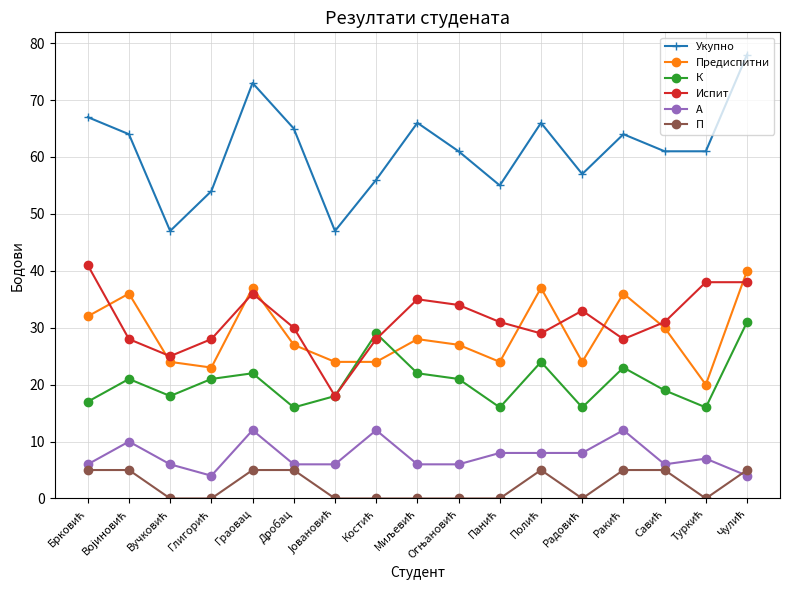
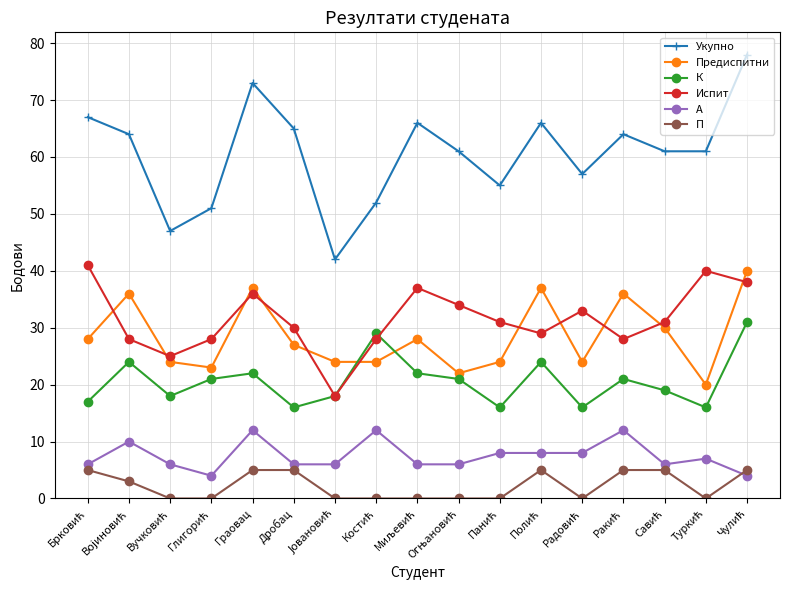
  {
    "Укупно": {
      "Брковић": 67,
      "Војиновић": 64,
      "Вучковић": 47,
-     "Глигорић": 54,
+     "Глигорић": 51,
      "Граовац": 73,
      "Дробац": 65,
-     "Јовановић": 47,
-     "Костић": 56,
+     "Јовановић": 42,
+     "Костић": 52,
      "Миљевић": 66,
      "Огњановић": 61,
      "Панић": 55,
      "Полић": 66,
      "Радовић": 57,
      "Ракић": 64,
      "Савић": 61,
      "Туркић": 61
    },
    "Предиспитни": {
-     "Брковић": 32,
+     "Брковић": 28,
      "Војиновић": 36,
      "Вучковић": 24,
      "Глигорић": 23,
      "Граовац": 37,
      "Дробац": 27,
      "Јовановић": 24,
      "Костић": 24,
      "Миљевић": 28,
-     "Огњановић": 27,
+     "Огњановић": 22,
      "Панић": 24,
      "Полић": 37,
      "Радовић": 24,
      "Ракић": 36,
      "Савић": 30,
      "Туркић": 20,
      "Чулић": 40
    },
    "К": {
      "Брковић": 17,
-     "Војиновић": 21,
+     "Војиновић": 24,
      "Вучковић": 18,
      "Глигорић": 21,
      "Граовац": 22,
      "Дробац": 16,
      "Костић": 29,
      "Миљевић": 22,
      "Огњановић": 21,
      "Панић": 16,
      "Полић": 24,
      "Радовић": 16,
-     "Ракић": 23,
+     "Ракић": 21,
      "Савић": 19,
      "Туркић": 16,
      "Чулић": 31
    },
    "Испит": {
      "Брковић": 41,
      "Војиновић": 28,
      "Вучковић": 25,
      "Глигорић": 28,
      "Граовац": 36,
      "Дробац": 30,
      "Костић": 28,
-     "Миљевић": 35,
+     "Миљевић": 37,
      "Огњановић": 34,
      "Панић": 31,
      "Полић": 29,
      "Радовић": 33,
      "Ракић": 28,
      "Савић": 31,
-     "Туркић": 38,
+     "Туркић": 40,
      "Чулић": 38
    },
    "А": {
      "Брковић": 6,
      "Војиновић": 10,
      "Вучковић": 6,
      "Глигорић": 4,
      "Граовац": 12,
      "Дробац": 6,
      "Јовановић": 6,
      "Костић": 12,
      "Миљевић": 6,
      "Огњановић": 6,
      "Панић": 8,
      "Полић": 8,
      "Радовић": 8,
      "Ракић": 12,
      "Савић": 6,
      "Туркић": 7,
      "Чулић": 4
    },
    "П": {
      "Брковић": 5,
-     "Војиновић": 5,
+     "Војиновић": 3,
      "Вучковић": 0,
      "Глигорић": 0,
      "Граовац": 5,
      "Дробац": 5,
      "Јовановић": 0,
      "Костић": 0,
      "Миљевић": 0,
      "Огњановић": 0,
      "Панић": 0,
      "Полић": 5,
      "Радовић": 0,
      "Ракић": 5,
      "Савић": 5,
      "Туркић": 0,
      "Чулић": 5
    }
  }
